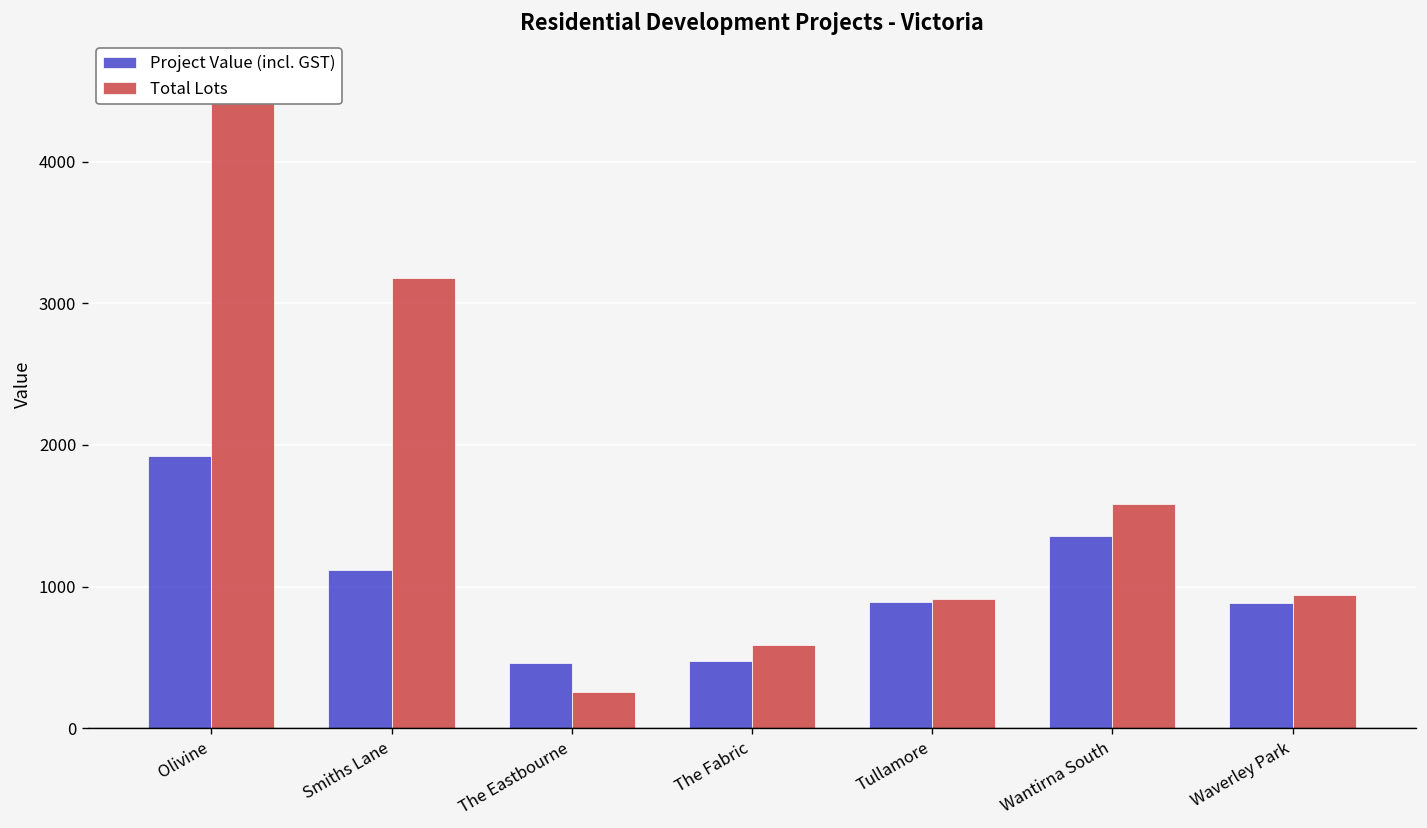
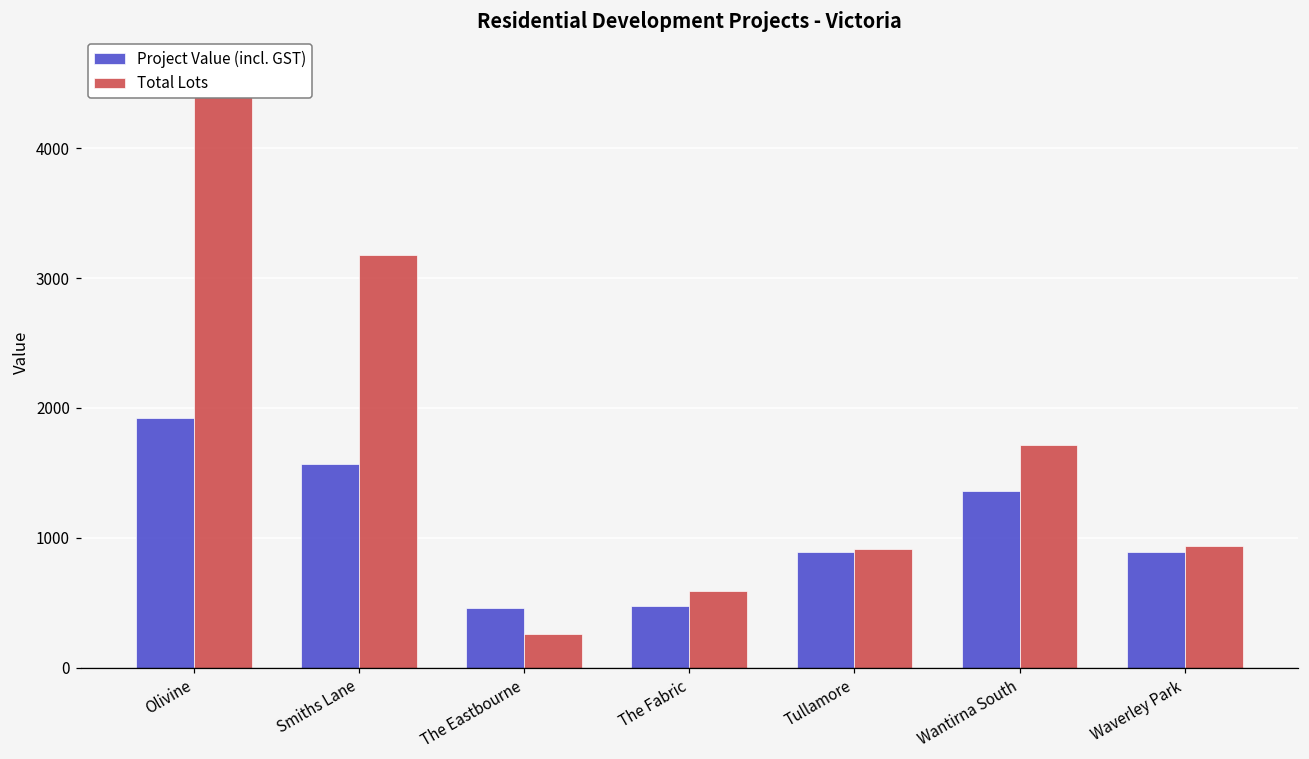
  {
    "Project Value (incl. GST)": {
      "Olivine": 1920,
-     "Smiths Lane": 1120,
+     "Smiths Lane": 1570,
      "The Eastbourne": 460,
      "The Fabric": 480,
      "Tullamore": 890,
      "Wantirna South": 1360,
      "Waverley Park": 890
    },
    "Total Lots": {
      "Smiths Lane": 3180,
      "The Eastbourne": 260,
      "The Fabric": 590,
      "Tullamore": 910,
-     "Wantirna South": 1580,
+     "Wantirna South": 1720,
      "Waverley Park": 940
    }
  }
